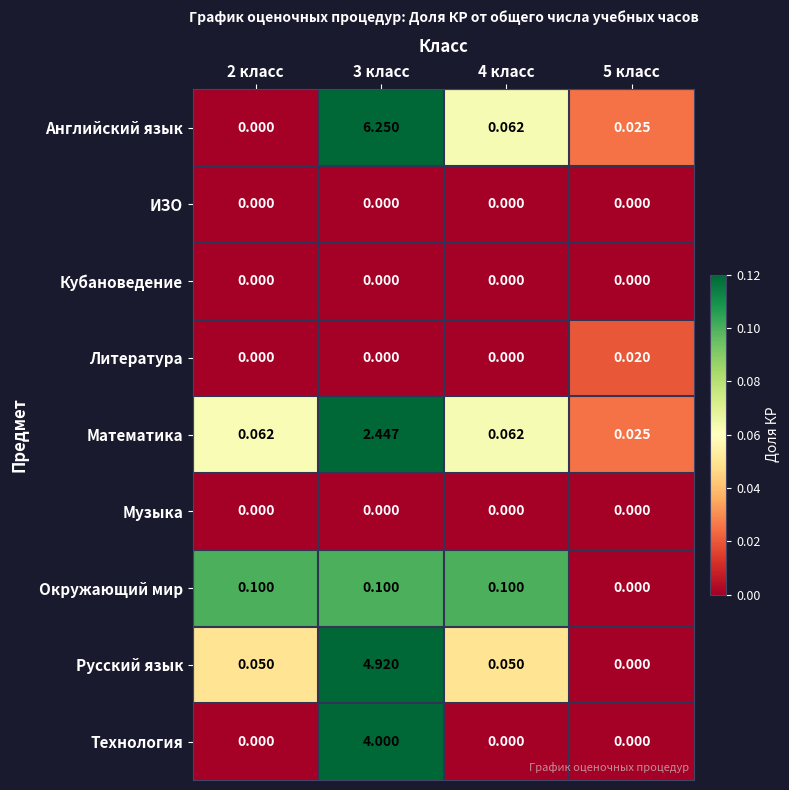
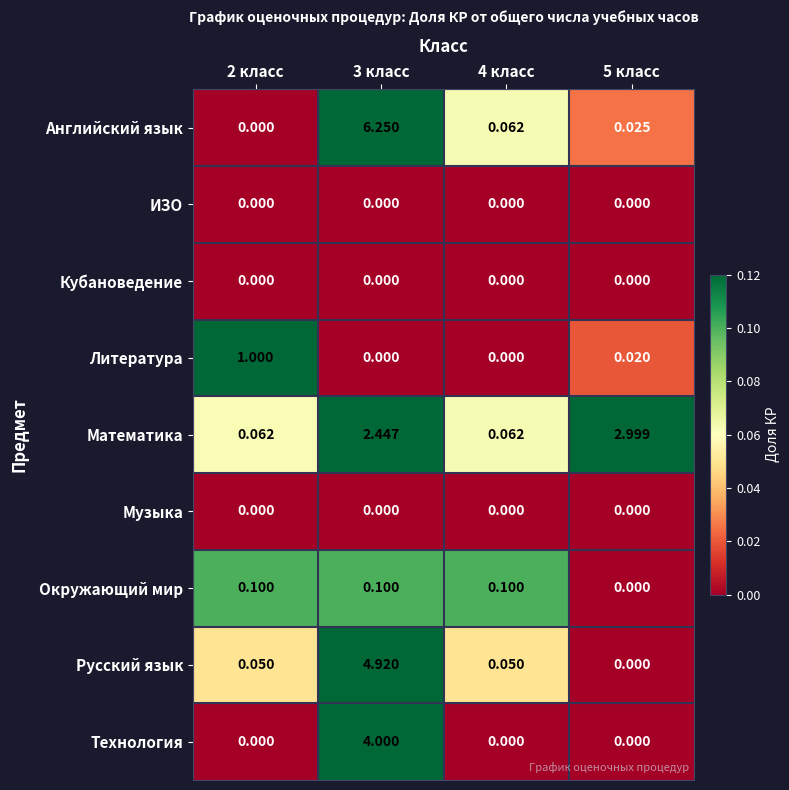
  {
    "Английский язык": {
      "2 класс": 0.000,
      "3 класс": 6.250,
      "4 класс": 0.062,
      "5 класс": 0.025
    },
    "ИЗО": {
      "2 класс": 0.000,
      "3 класс": 0.000,
      "4 класс": 0.000,
      "5 класс": 0.000
    },
    "Кубановедение": {
      "2 класс": 0.000,
      "3 класс": 0.000,
      "4 класс": 0.000,
      "5 класс": 0.000
    },
    "Литература": {
-     "2 класс": 0.000,
+     "2 класс": 1.000,
      "3 класс": 0.000,
      "4 класс": 0.000,
      "5 класс": 0.020
    },
    "Математика": {
      "2 класс": 0.062,
      "3 класс": 2.447,
      "4 класс": 0.062,
-     "5 класс": 0.025
+     "5 класс": 2.999
    },
    "Музыка": {
      "2 класс": 0.000,
      "3 класс": 0.000,
      "4 класс": 0.000,
      "5 класс": 0.000
    },
    "Окружающий мир": {
      "2 класс": 0.100,
      "3 класс": 0.100,
      "4 класс": 0.100,
      "5 класс": 0.000
    },
    "Русский язык": {
      "2 класс": 0.050,
      "3 класс": 4.920,
      "4 класс": 0.050,
      "5 класс": 0.000
    },
    "Технология": {
      "2 класс": 0.000,
      "3 класс": 4.000,
      "4 класс": 0.000
    }
  }
